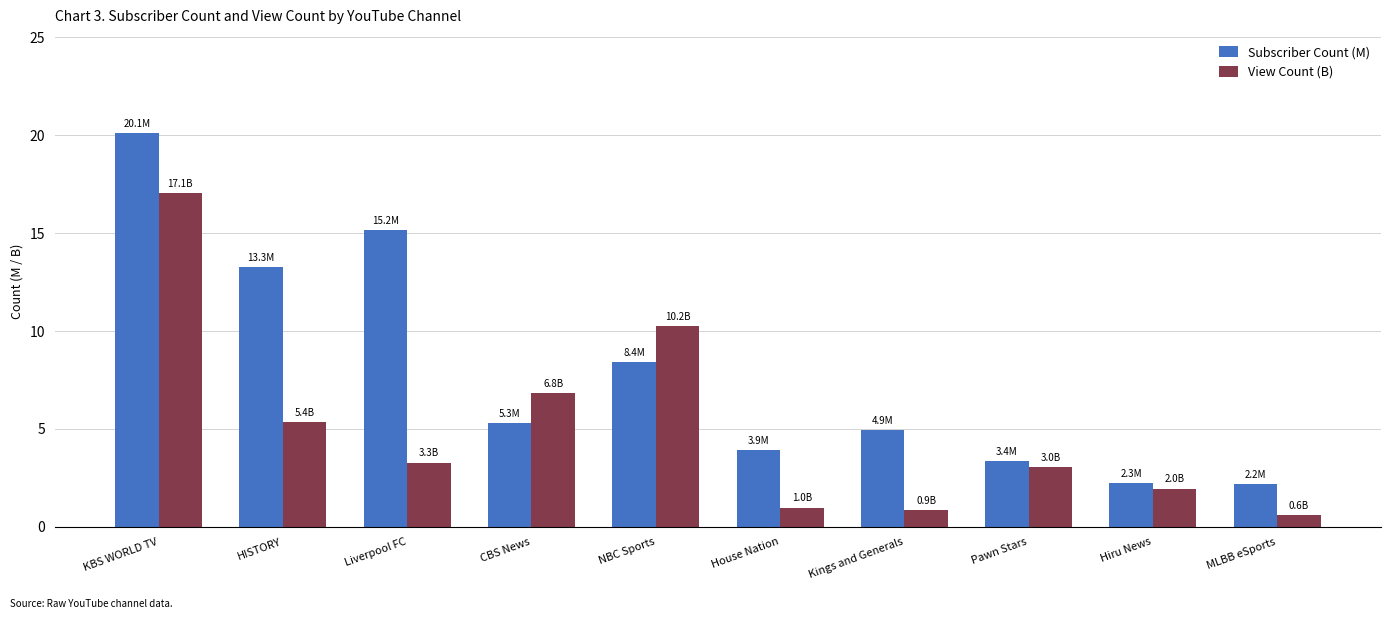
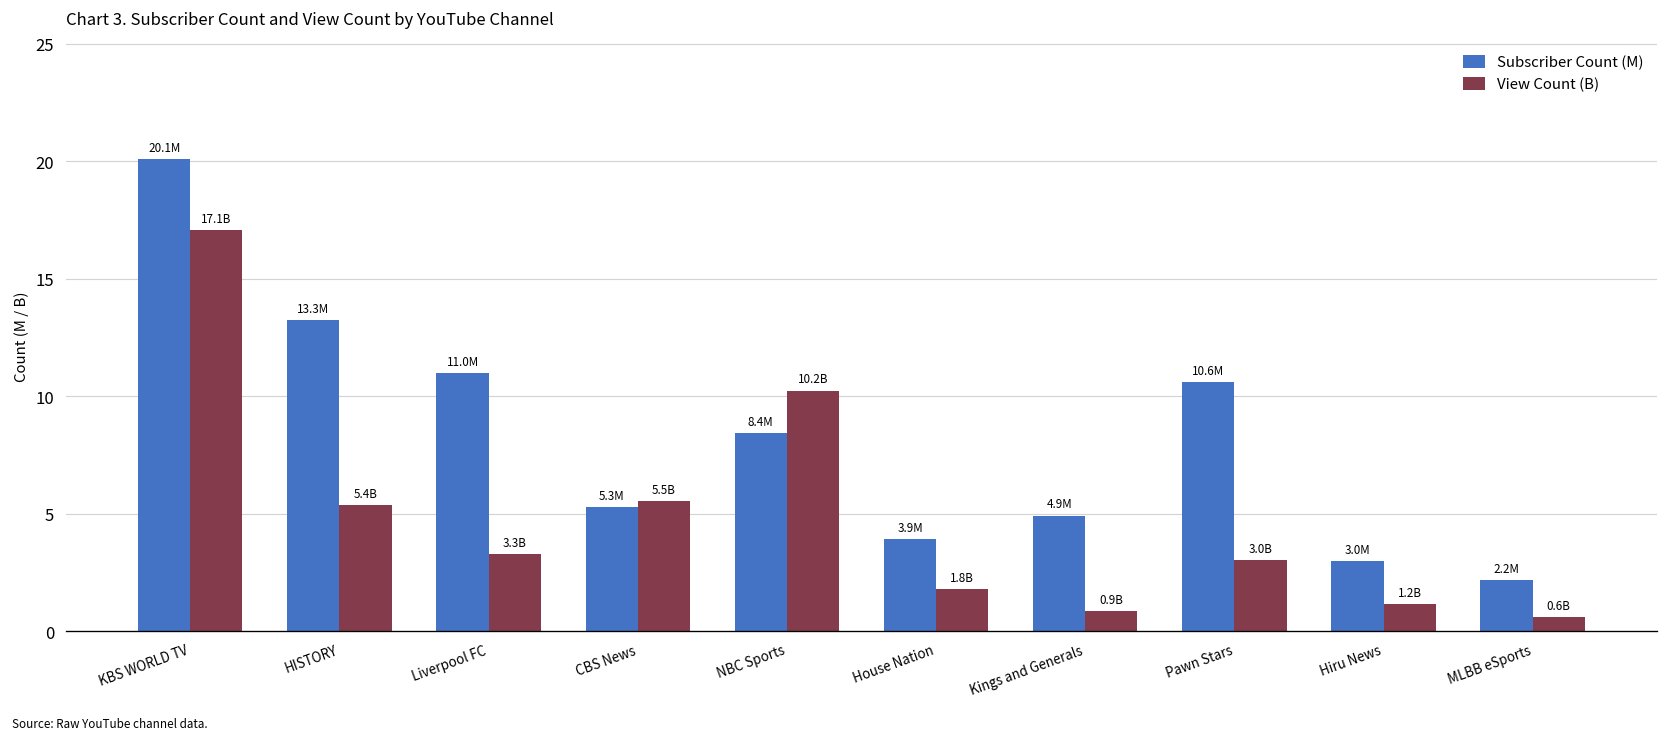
  {
    "Subscriber Count (M)": {
      "KBS WORLD TV": "20.1M",
      "HISTORY": "13.3M",
-     "Liverpool FC": "15.2M",
+     "Liverpool FC": "11.0M",
      "CBS News": "5.3M",
      "NBC Sports": "8.4M",
      "House Nation": "3.9M",
      "Kings and Generals": "4.9M",
-     "Pawn Stars": "3.4M",
-     "Hiru News": "2.3M",
+     "Pawn Stars": "10.6M",
+     "Hiru News": "3.0M",
      "MLBB eSports": "2.2M"
    },
    "View Count (B)": {
      "KBS WORLD TV": "17.1B",
      "HISTORY": "5.4B",
      "Liverpool FC": "3.3B",
-     "CBS News": "6.8B",
+     "CBS News": "5.5B",
      "NBC Sports": "10.2B",
-     "House Nation": "1.0B",
+     "House Nation": "1.8B",
      "Kings and Generals": "0.9B",
      "Pawn Stars": "3.0B",
-     "Hiru News": "2.0B",
+     "Hiru News": "1.2B",
      "MLBB eSports": "0.6B"
    }
  }
